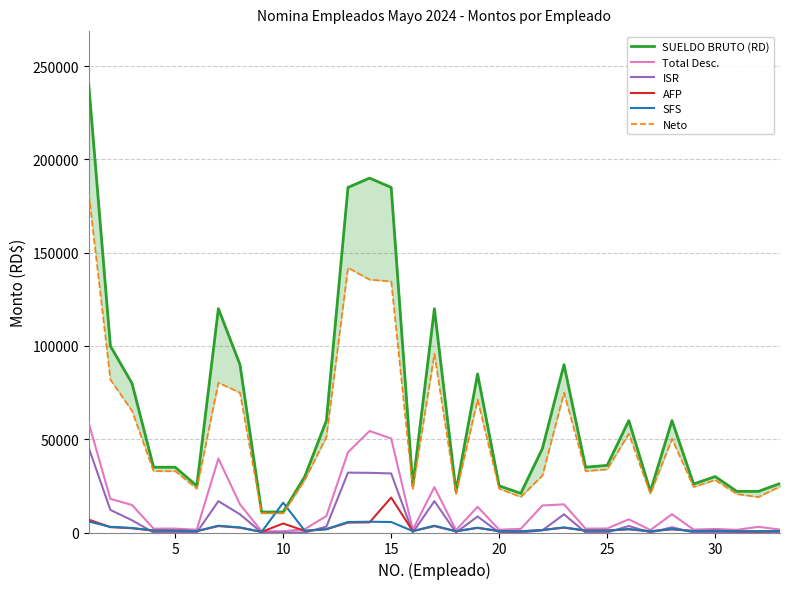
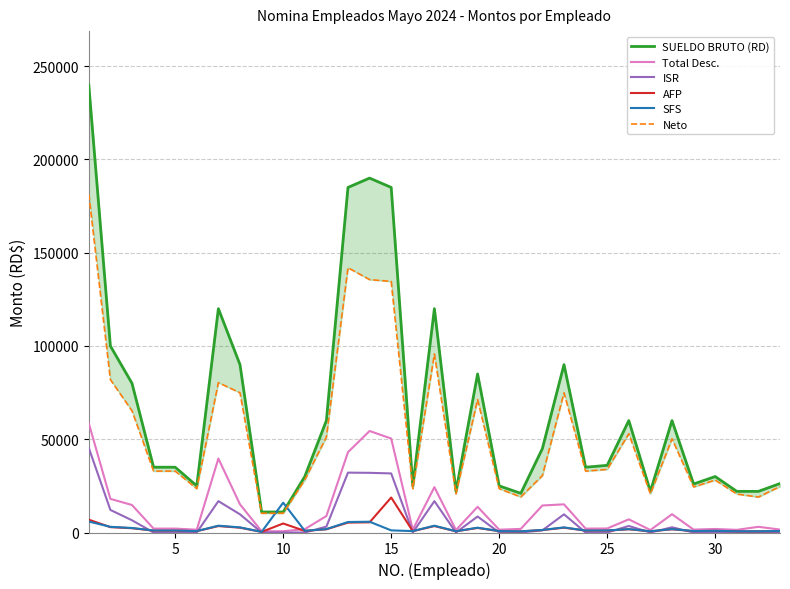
  {
    "SUELDO BRUTO (RD)": {
      "5": 35000,
      "15": 185000,
      "20": 25000,
      "25": 36000,
      "30": 30000
    },
    "Total Desc.": {
      "15": 50000
    },
    "ISR": {
      "15": 32000
    },
    "AFP": {
      "10": 5000,
      "15": 19000
    },
    "SFS": {
      "10": 16000,
-     "15": 6000
+     "15": 1000
    },
    "Neto": {
      "5": 33000,
      "15": 135000,
      "20": 23000,
      "25": 34000,
      "30": 28000
    }
  }
